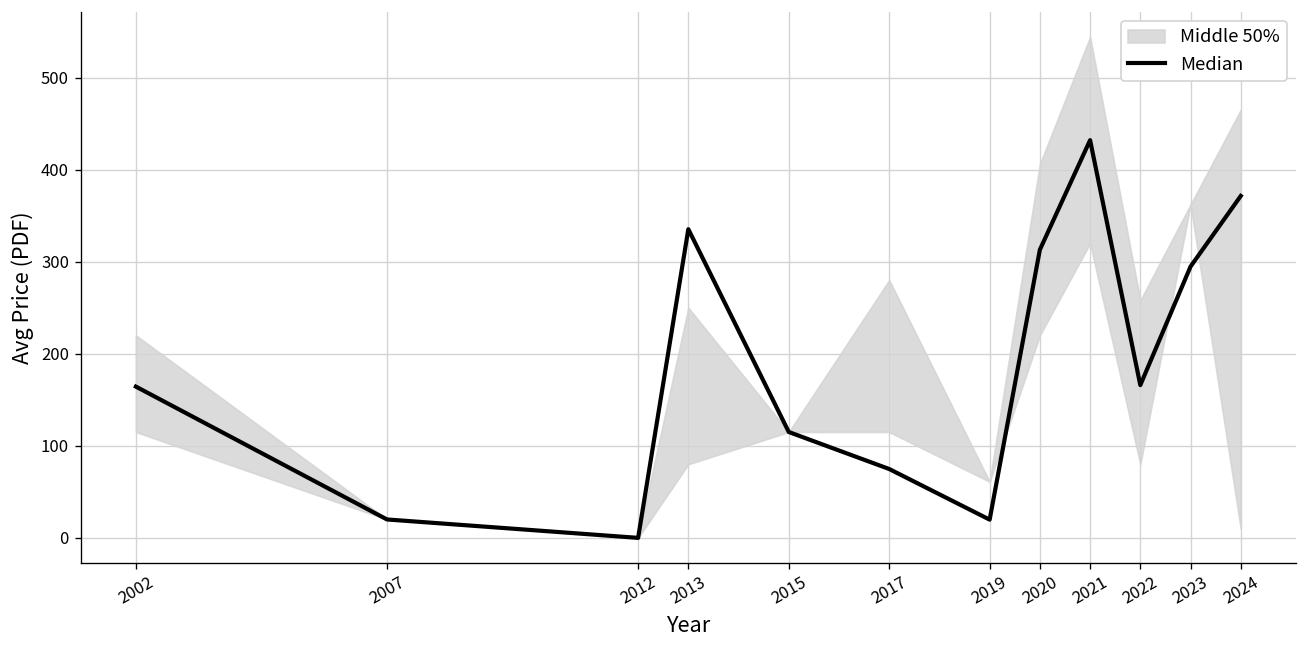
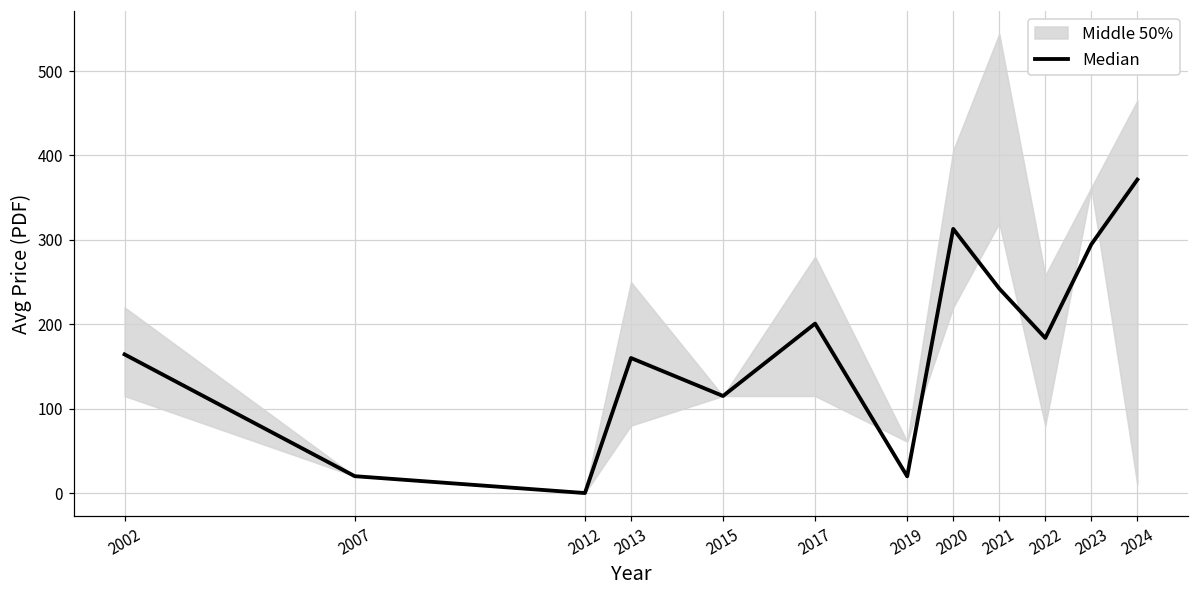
  {
    "Median": {
      "2002": 160,
-     "2013": 340,
-     "2017": 70,
+     "2013": 160,
+     "2017": 200,
      "2019": 20,
      "2020": 310,
-     "2021": 430,
-     "2022": 170,
+     "2021": 240,
+     "2022": 180,
      "2023": 290,
      "2024": 370
    }
  }
